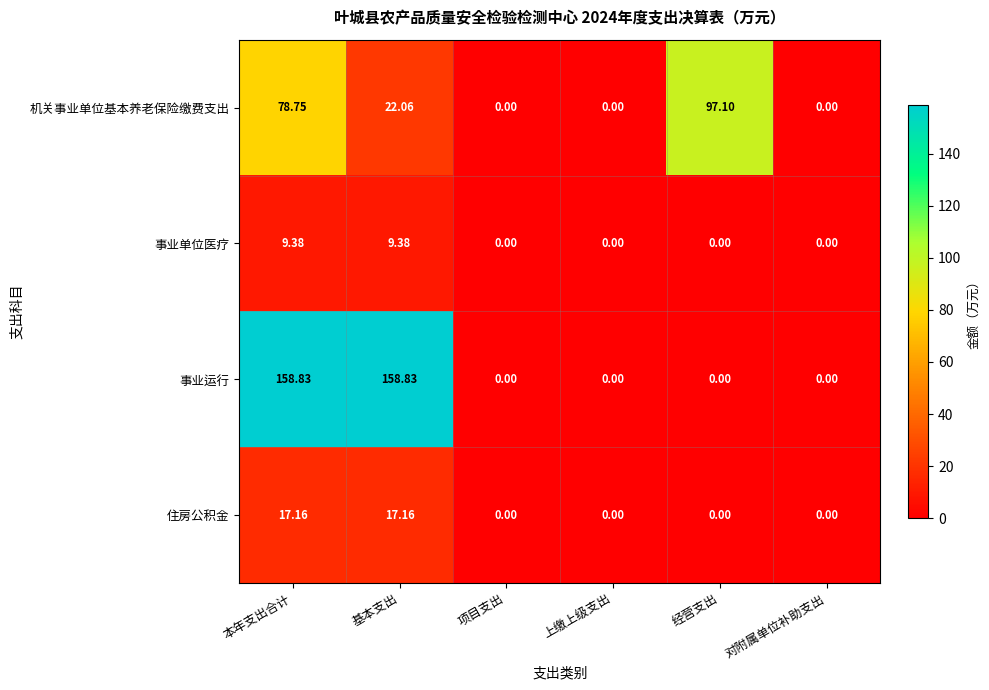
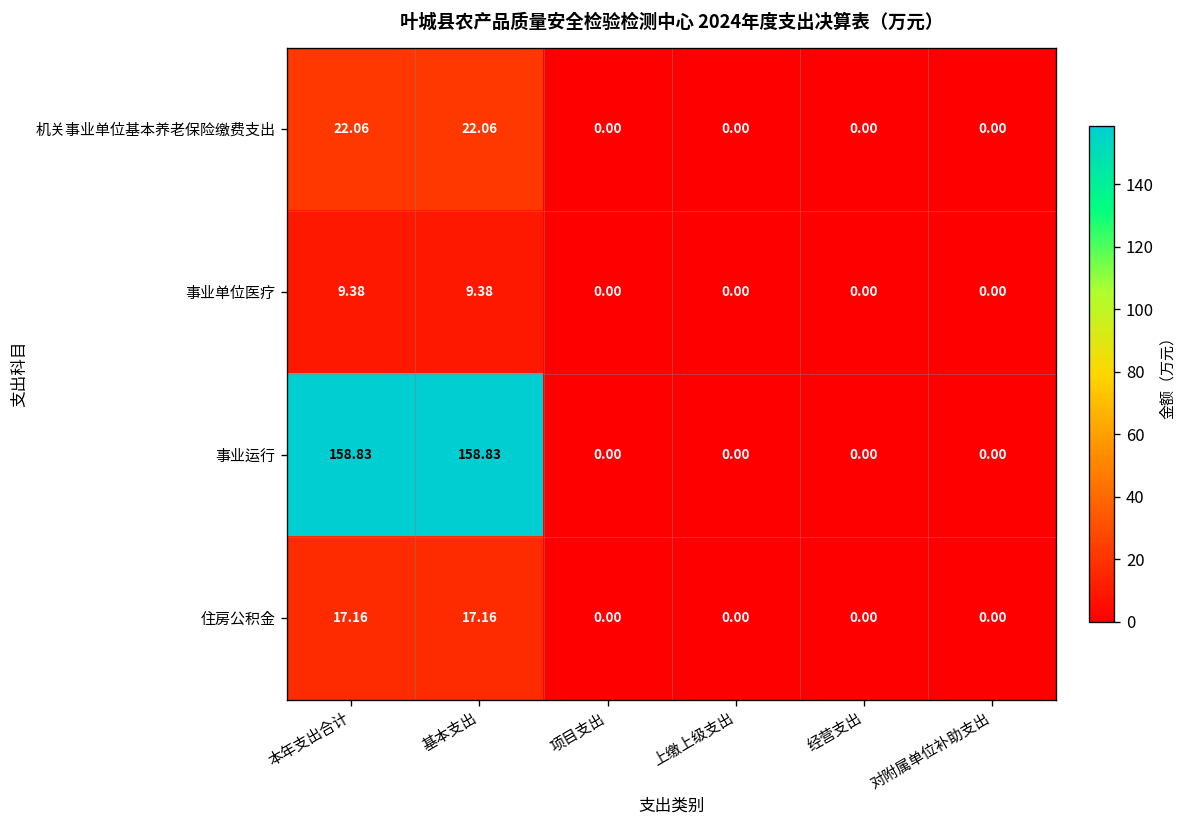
  {
    "机关事业单位基本养老保险缴费支出": {
-     "本年支出合计": 78.75,
+     "本年支出合计": 22.06,
      "基本支出": 22.06,
      "项目支出": 0.00,
      "上缴上级支出": 0.00,
-     "经营支出": 97.10,
+     "经营支出": 0.00,
      "对附属单位补助支出": 0.00
    },
    "事业单位医疗": {
      "本年支出合计": 9.38,
      "基本支出": 9.38,
      "项目支出": 0.00,
      "上缴上级支出": 0.00,
      "经营支出": 0.00,
      "对附属单位补助支出": 0.00
    },
    "事业运行": {
      "本年支出合计": 158.83,
      "基本支出": 158.83,
      "项目支出": 0.00,
      "上缴上级支出": 0.00,
      "经营支出": 0.00,
      "对附属单位补助支出": 0.00
    },
    "住房公积金": {
      "本年支出合计": 17.16,
      "基本支出": 17.16,
      "项目支出": 0.00,
      "上缴上级支出": 0.00,
      "经营支出": 0.00,
      "对附属单位补助支出": 0.00
    }
  }
